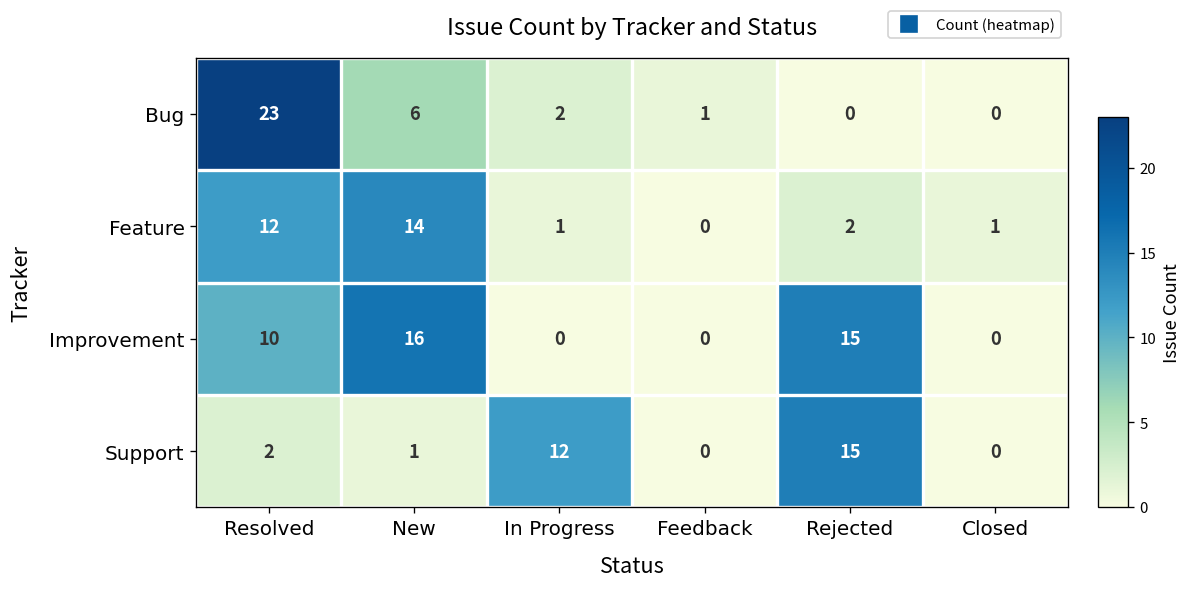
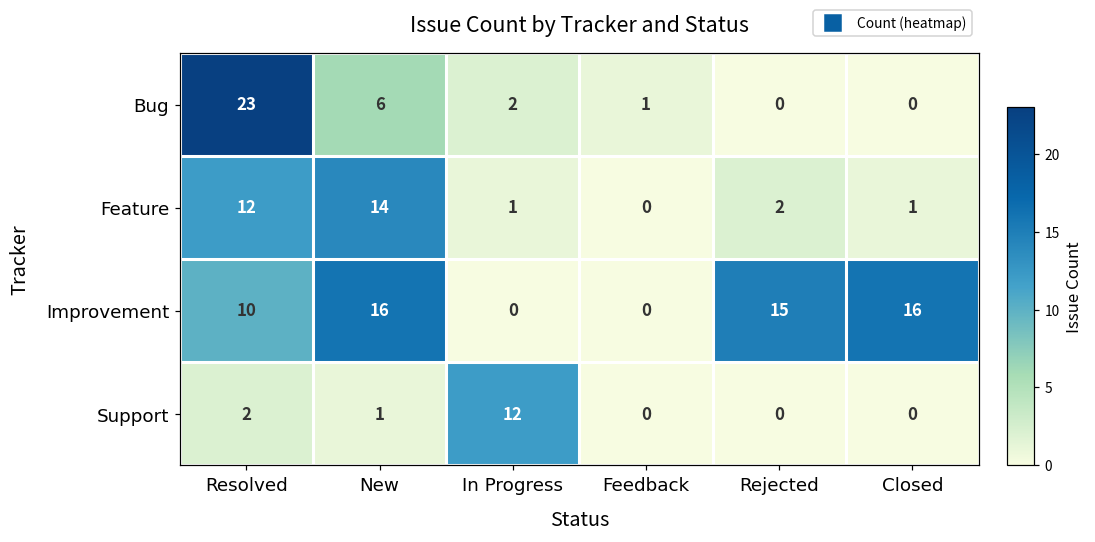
  {
    "Bug": {
      "Resolved": 23,
      "New": 6,
      "In Progress": 2,
      "Feedback": 1,
      "Rejected": 0,
      "Closed": 0
    },
    "Feature": {
      "Resolved": 12,
      "New": 14,
      "In Progress": 1,
      "Feedback": 0,
      "Rejected": 2,
      "Closed": 1
    },
    "Improvement": {
      "Resolved": 10,
      "New": 16,
      "In Progress": 0,
      "Feedback": 0,
      "Rejected": 15,
-     "Closed": 0
+     "Closed": 16
    },
    "Support": {
      "Resolved": 2,
      "New": 1,
      "In Progress": 12,
      "Feedback": 0,
-     "Rejected": 15,
+     "Rejected": 0,
      "Closed": 0
    }
  }
